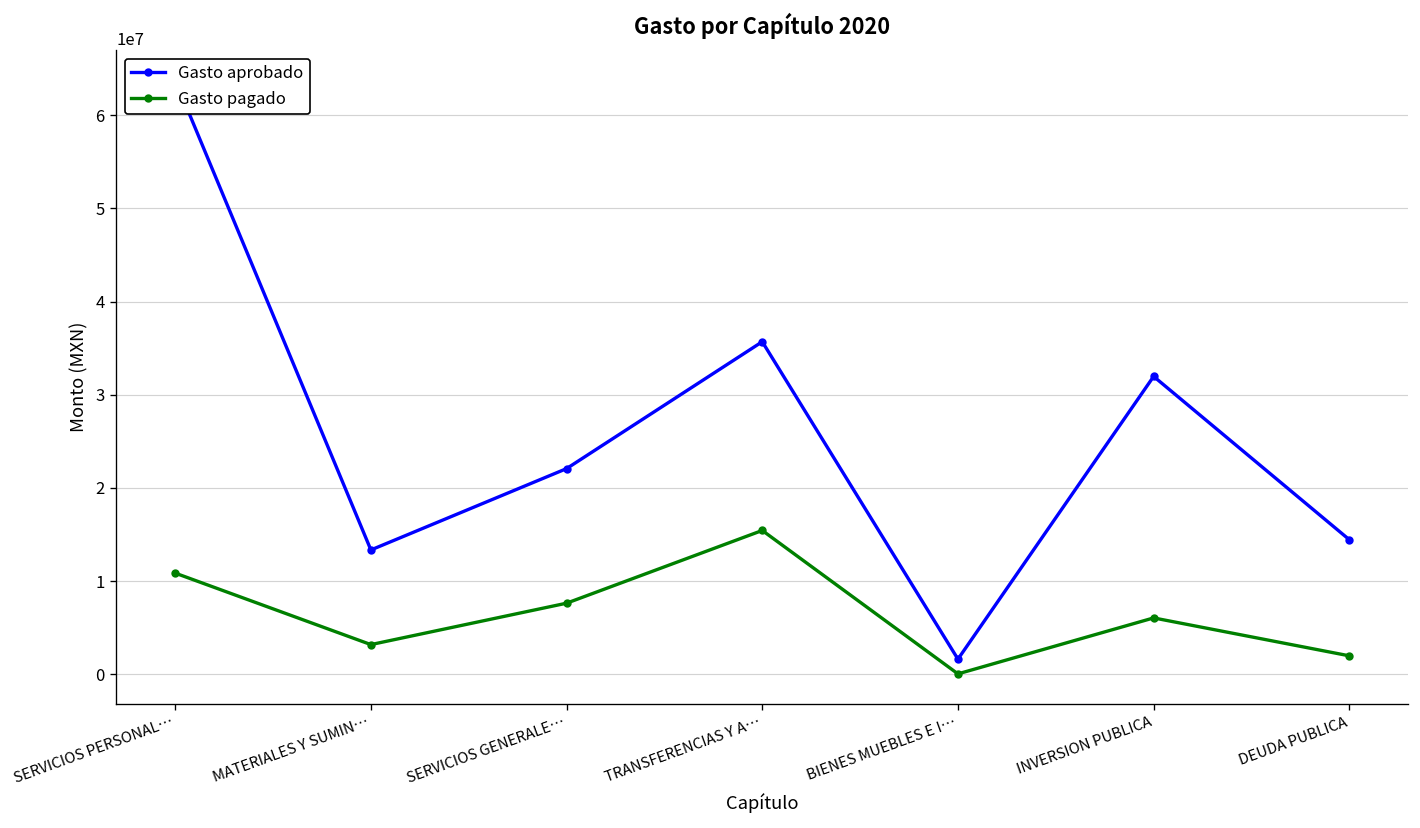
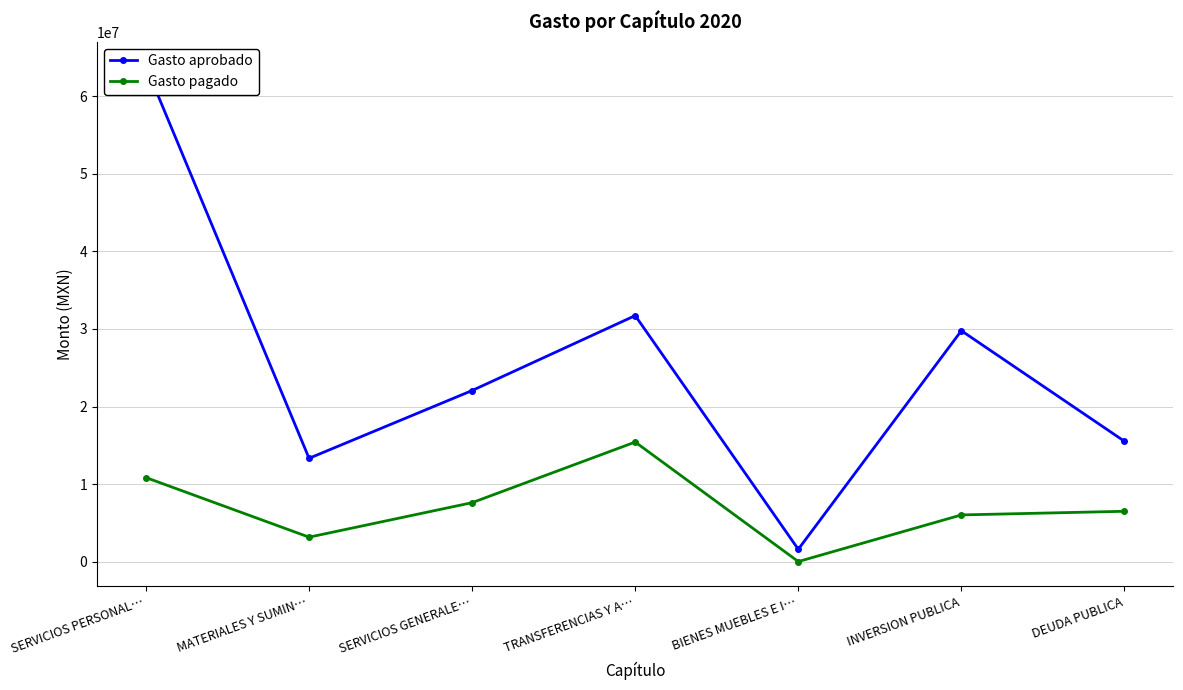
  {
    "Gasto aprobado": {
      "MATERIALES Y SUMIN…": 13000000,
      "SERVICIOS GENERALE…": 22000000,
-     "TRANSFERENCIAS Y A…": 36000000,
+     "TRANSFERENCIAS Y A…": 32000000,
      "BIENES MUEBLES E I…": 2000000,
-     "INVERSION PUBLICA": 32000000,
-     "DEUDA PUBLICA": 14000000
+     "INVERSION PUBLICA": 30000000,
+     "DEUDA PUBLICA": 16000000
    },
    "Gasto pagado": {
      "SERVICIOS PERSONAL…": 11000000,
      "MATERIALES Y SUMIN…": 3000000,
      "SERVICIOS GENERALE…": 8000000,
      "TRANSFERENCIAS Y A…": 15000000,
      "BIENES MUEBLES E I…": 0,
      "INVERSION PUBLICA": 6000000,
-     "DEUDA PUBLICA": 2000000
+     "DEUDA PUBLICA": 7000000
    }
  }
